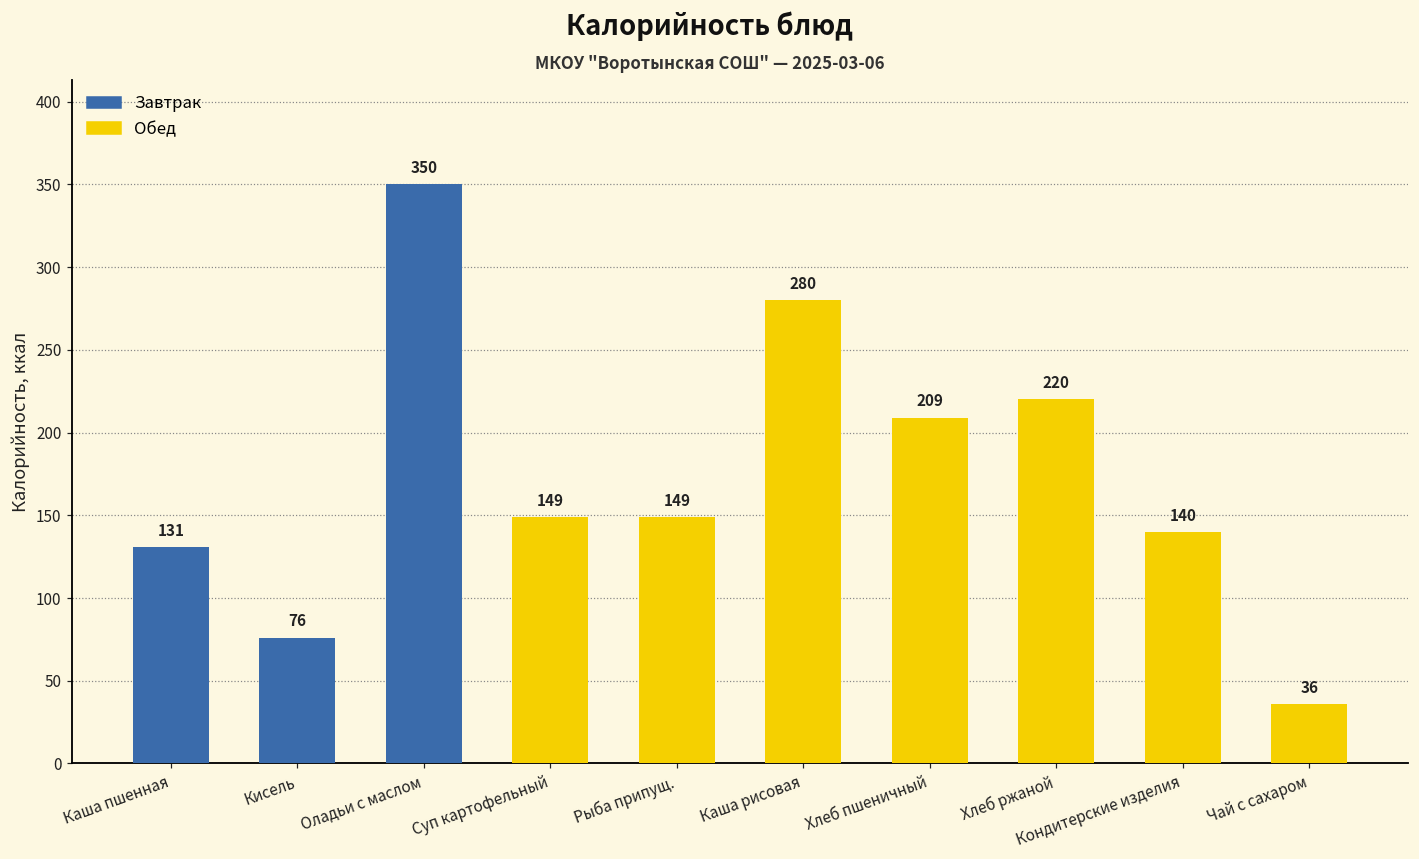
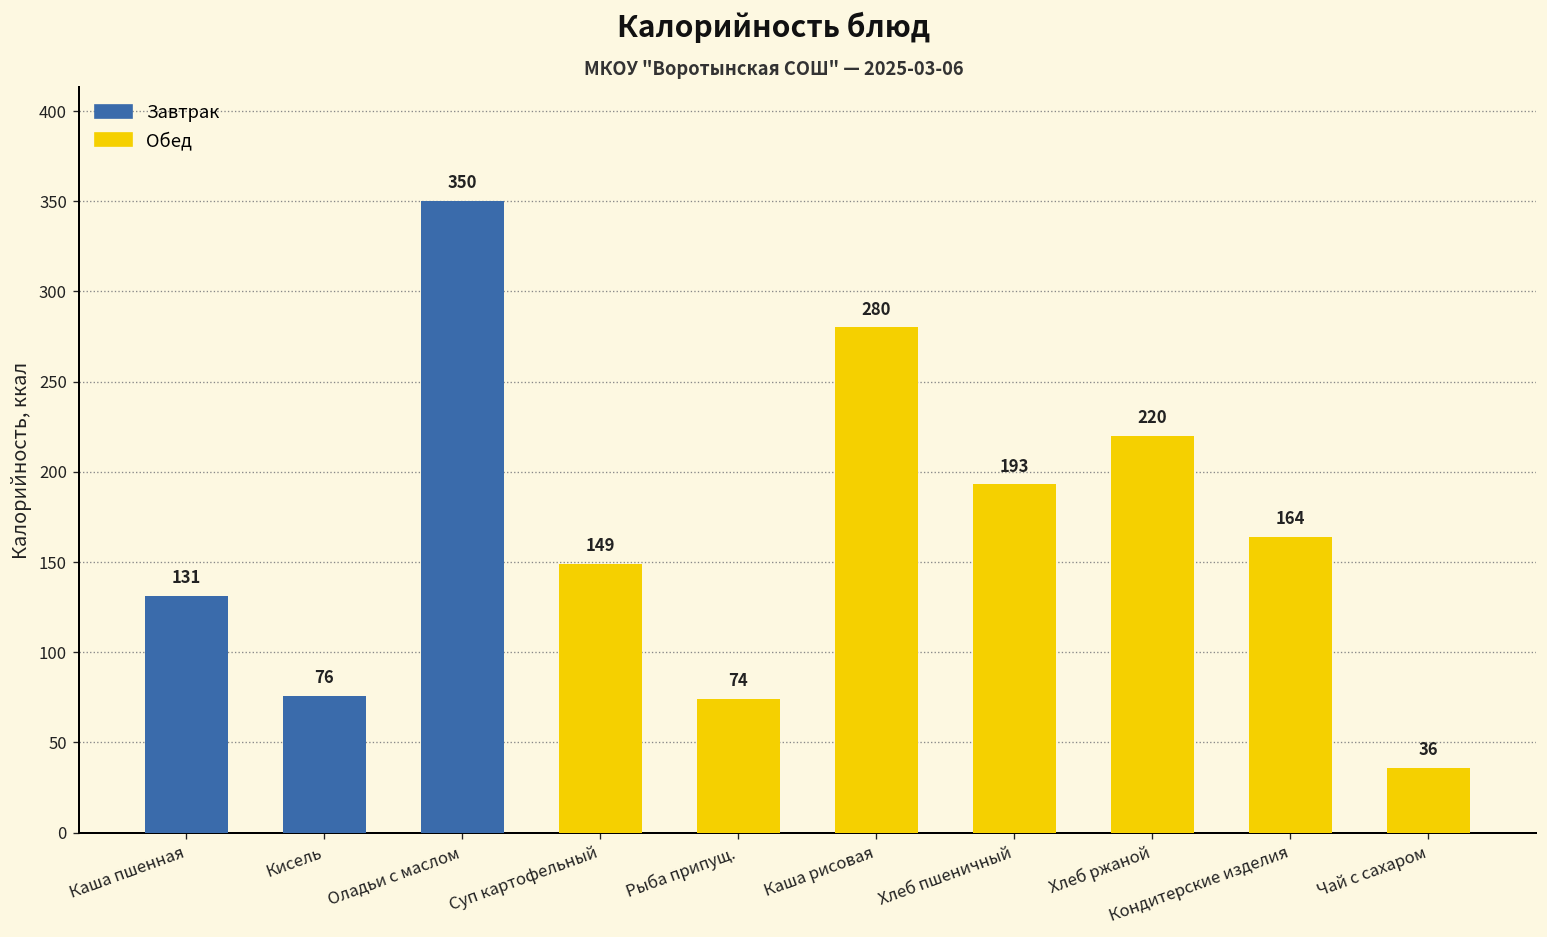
  {
    "Каша пшенная": 131,
    "Кисель": 76,
    "Оладьи с маслом": 350,
    "Суп картофельный": 149,
-   "Рыба припущ.": 149,
+   "Рыба припущ.": 74,
    "Каша рисовая": 280,
-   "Хлеб пшеничный": 209,
+   "Хлеб пшеничный": 193,
    "Хлеб ржаной": 220,
-   "Кондитерские изделия": 140,
+   "Кондитерские изделия": 164,
    "Чай с сахаром": 36
  }
